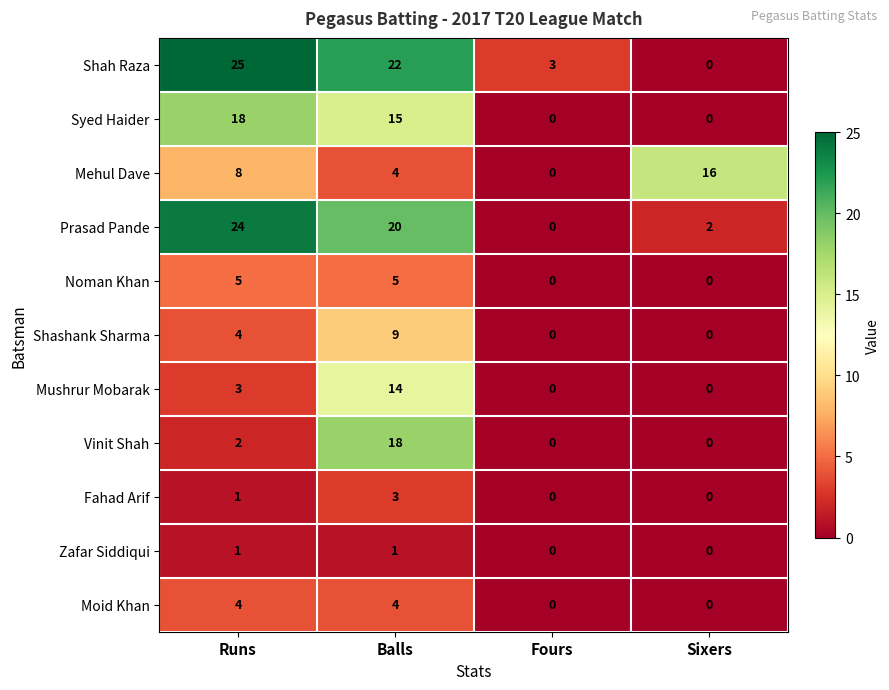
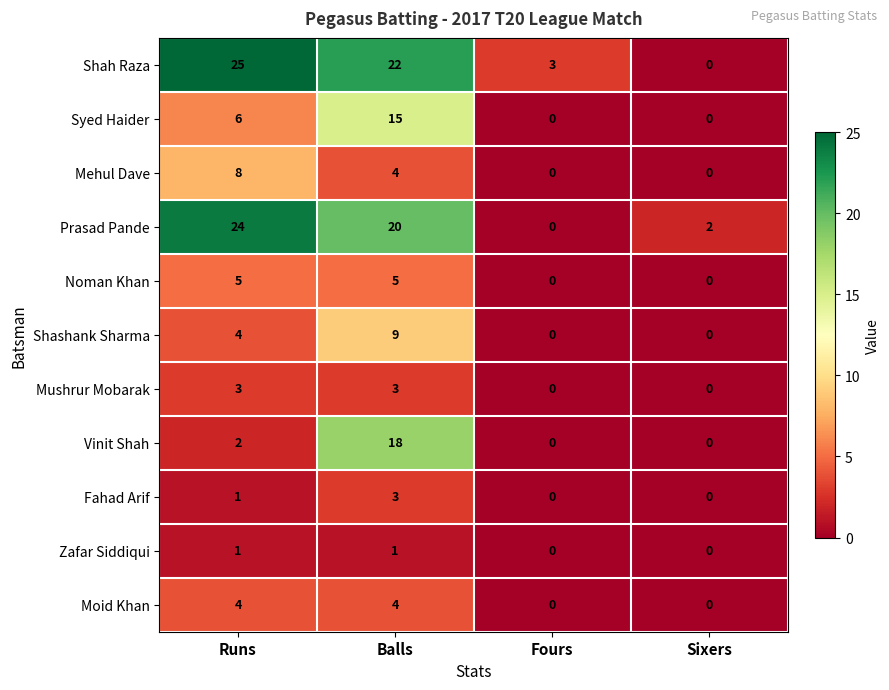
  {
    "Shah Raza": {
      "Runs": 25,
      "Balls": 22,
      "Fours": 3,
      "Sixers": 0
    },
    "Syed Haider": {
-     "Runs": 18,
+     "Runs": 6,
      "Balls": 15,
      "Fours": 0,
      "Sixers": 0
    },
    "Mehul Dave": {
      "Runs": 8,
      "Balls": 4,
      "Fours": 0,
-     "Sixers": 16
+     "Sixers": 0
    },
    "Prasad Pande": {
      "Runs": 24,
      "Balls": 20,
      "Fours": 0,
      "Sixers": 2
    },
    "Noman Khan": {
      "Runs": 5,
      "Balls": 5,
      "Fours": 0,
      "Sixers": 0
    },
    "Shashank Sharma": {
      "Runs": 4,
      "Balls": 9,
      "Fours": 0,
      "Sixers": 0
    },
    "Mushrur Mobarak": {
      "Runs": 3,
-     "Balls": 14,
+     "Balls": 3,
      "Fours": 0,
      "Sixers": 0
    },
    "Vinit Shah": {
      "Runs": 2,
      "Balls": 18,
      "Fours": 0,
      "Sixers": 0
    },
    "Fahad Arif": {
      "Runs": 1,
      "Balls": 3,
      "Fours": 0,
      "Sixers": 0
    },
    "Zafar Siddiqui": {
      "Runs": 1,
      "Balls": 1,
      "Fours": 0,
      "Sixers": 0
    },
    "Moid Khan": {
      "Runs": 4,
      "Balls": 4,
      "Fours": 0,
      "Sixers": 0
    }
  }
